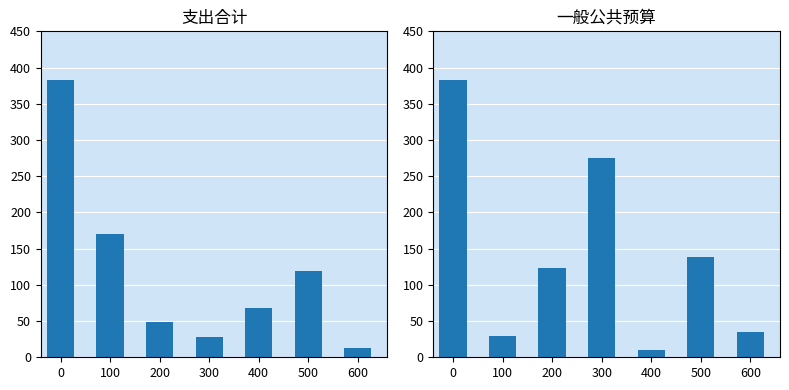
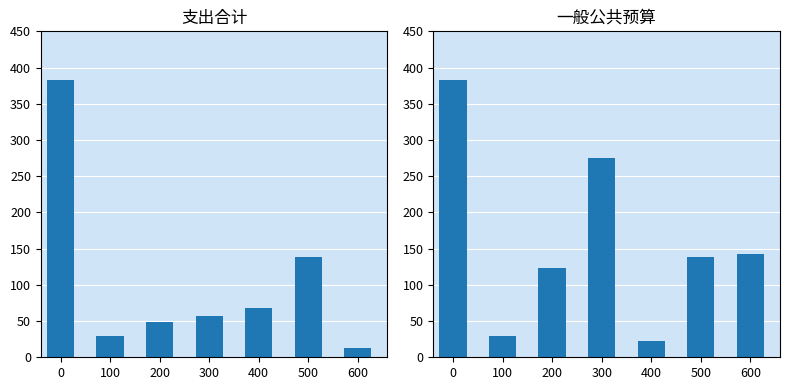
  {
    "支出合计": {
      "0": 380,
-     "100": 170,
+     "100": 30,
      "200": 50,
-     "300": 30,
+     "300": 60,
      "400": 70,
-     "500": 120,
+     "500": 140,
      "600": 10
    },
    "一般公共预算": {
      "0": 380,
      "100": 30,
      "200": 120,
      "300": 270,
-     "400": 10,
+     "400": 20,
      "500": 140,
-     "600": 30
+     "600": 140
    }
  }
